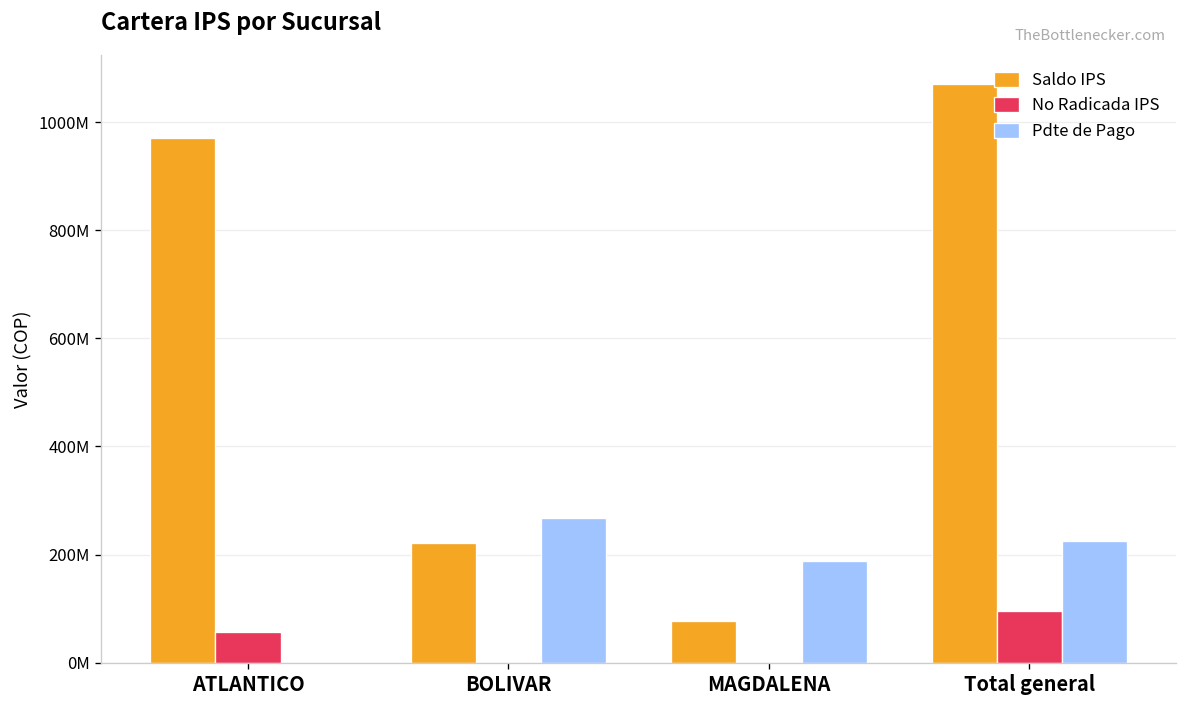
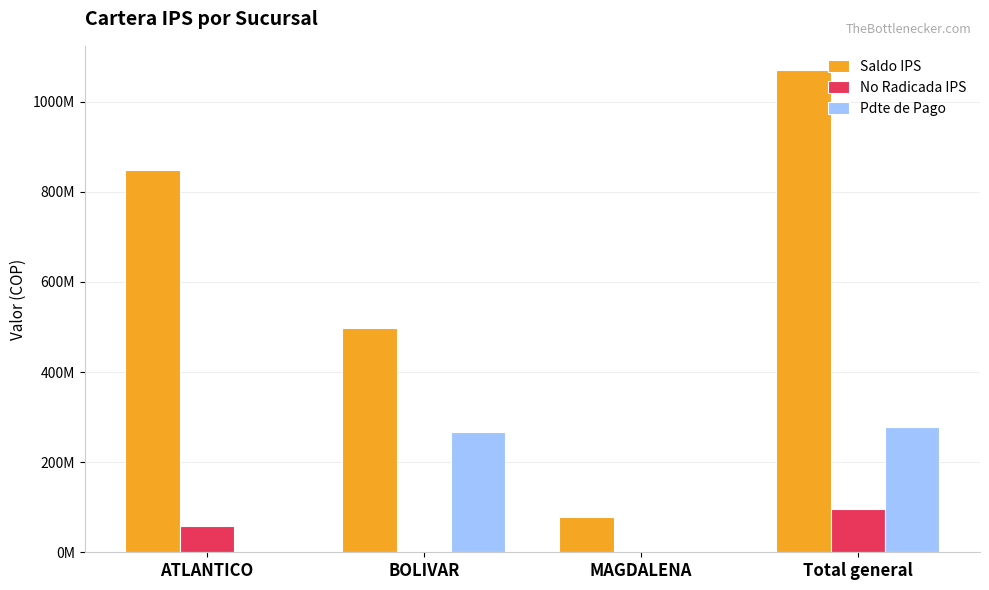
  {
    "Saldo IPS": {
-     "ATLANTICO": 970000000,
-     "BOLIVAR": 220000000,
+     "ATLANTICO": 850000000,
+     "BOLIVAR": 500000000,
      "MAGDALENA": 80000000,
      "Total general": 1070000000
    },
    "No Radicada IPS": {
      "ATLANTICO": 60000000,
      "BOLIVAR": 0,
      "MAGDALENA": 0,
      "Total general": 100000000
    },
    "Pdte de Pago": {
      "ATLANTICO": 0,
      "BOLIVAR": 270000000,
-     "MAGDALENA": 190000000,
-     "Total general": 220000000
+     "MAGDALENA": 0,
+     "Total general": 280000000
    }
  }
